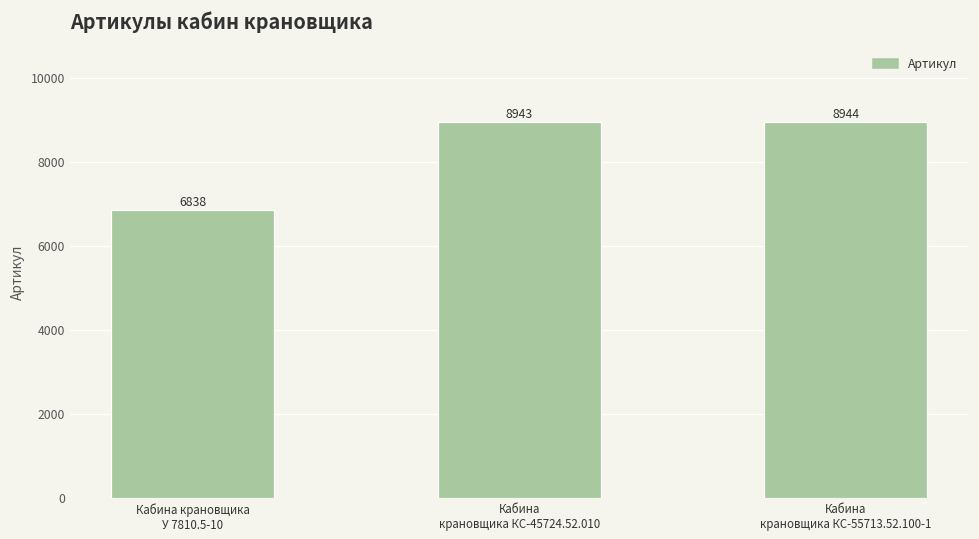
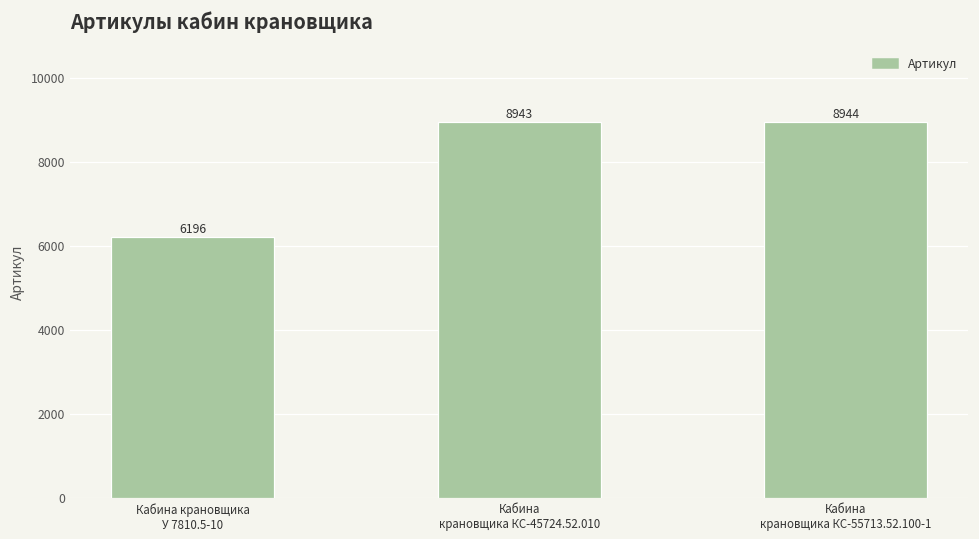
  {
-   "Кабина крановщика У 7810.5-10": 6838,
+   "Кабина крановщика У 7810.5-10": 6196,
    "Кабина крановщика КС-45724.52.010": 8943,
    "Кабина крановщика КС-55713.52.100-1": 8944
  }
